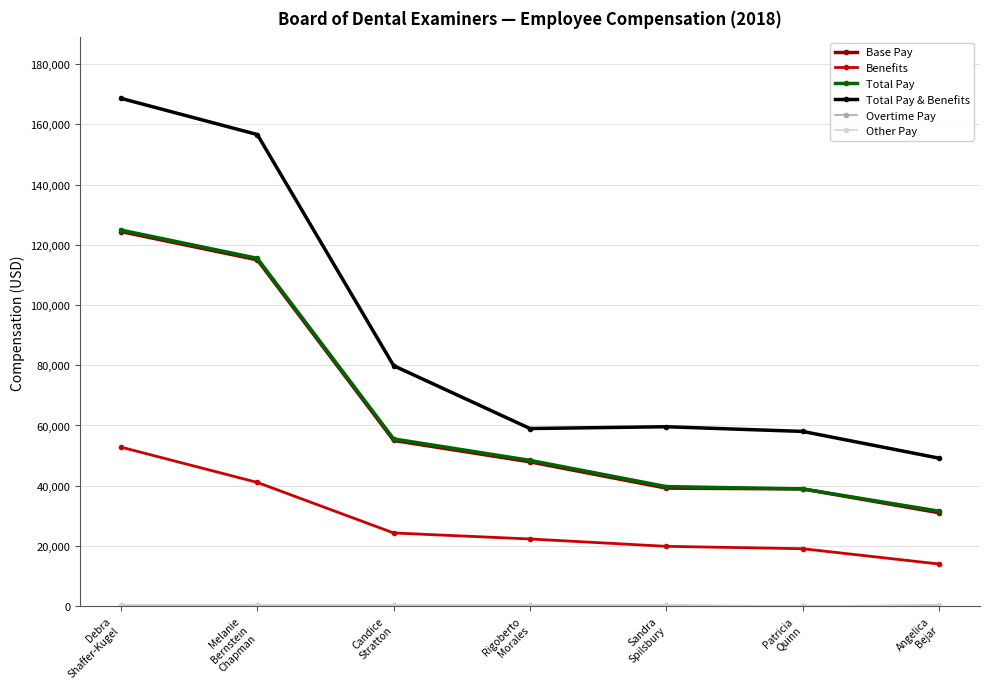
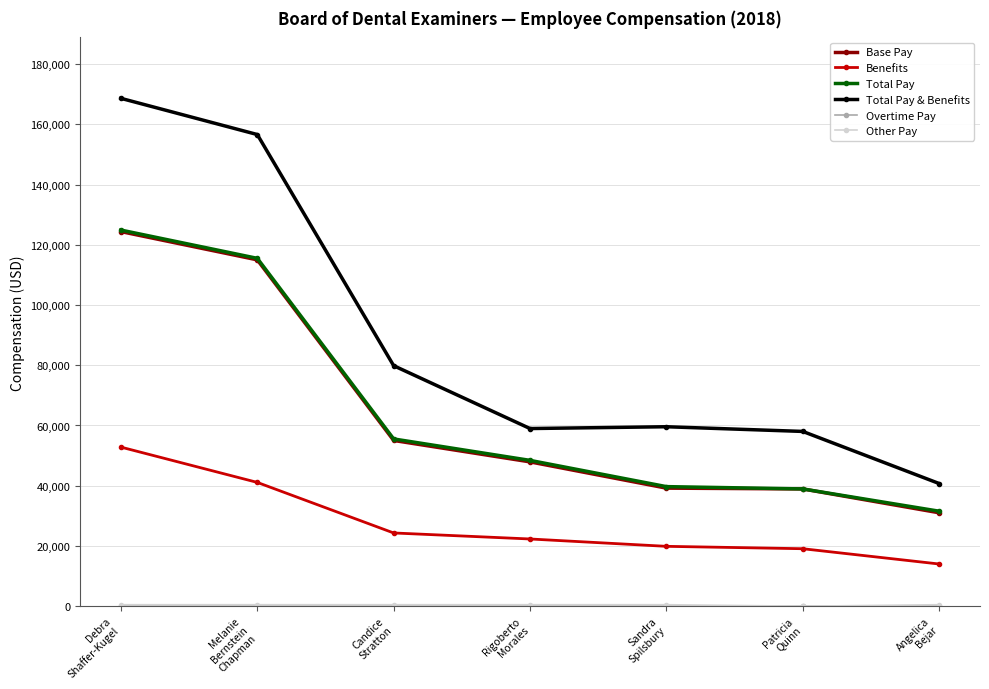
  {
    "Benefits": {
      "Debra Shaffer-Kugel": "53,000",
      "Melanie Bernstein Chapman": "41,000",
      "Candice Stratton": "24,000",
      "Rigoberto Morales": "22,000",
      "Sandra Spilsbury": "20,000",
      "Patricia Quinn": "19,000",
      "Angelica Bejar": "14,000"
    },
    "Total Pay & Benefits": {
      "Debra Shaffer-Kugel": "169,000",
      "Melanie Bernstein Chapman": "157,000",
      "Candice Stratton": "80,000",
      "Rigoberto Morales": "59,000",
      "Sandra Spilsbury": "60,000",
      "Patricia Quinn": "58,000",
-     "Angelica Bejar": "49,000"
+     "Angelica Bejar": "41,000"
    }
  }
